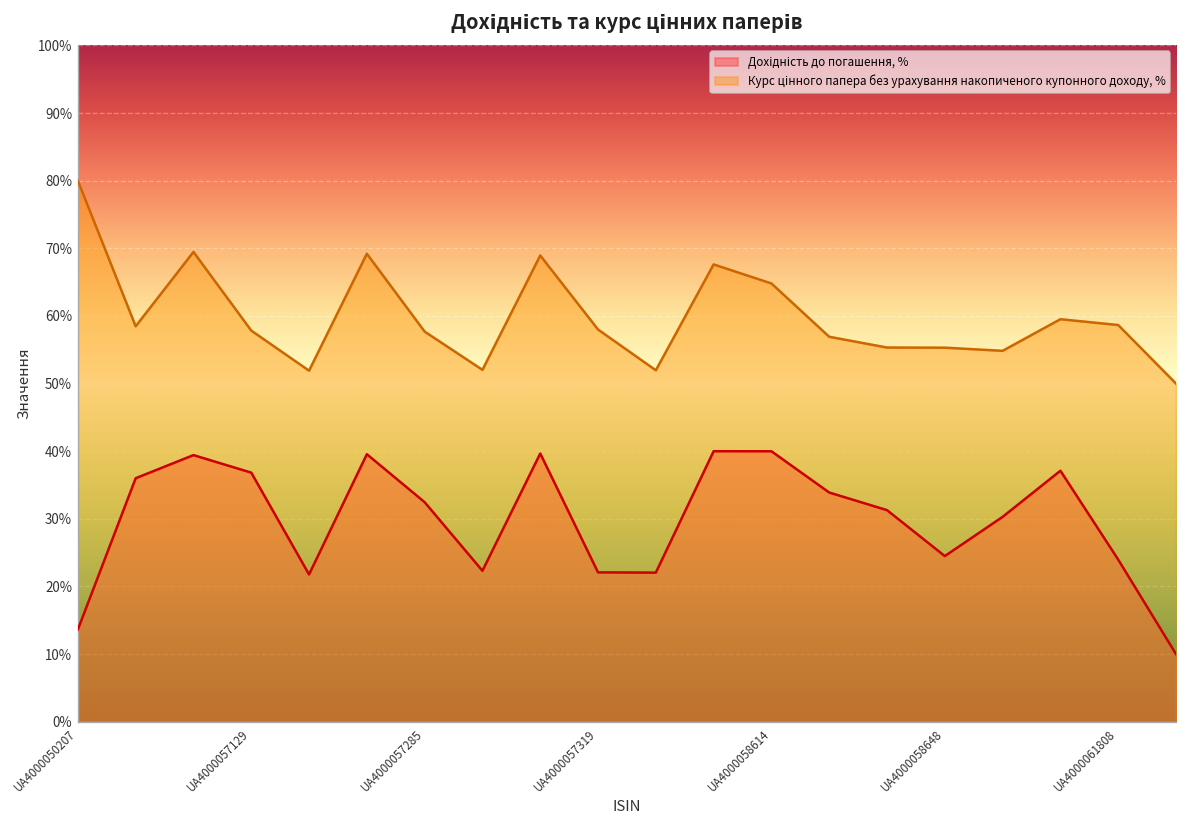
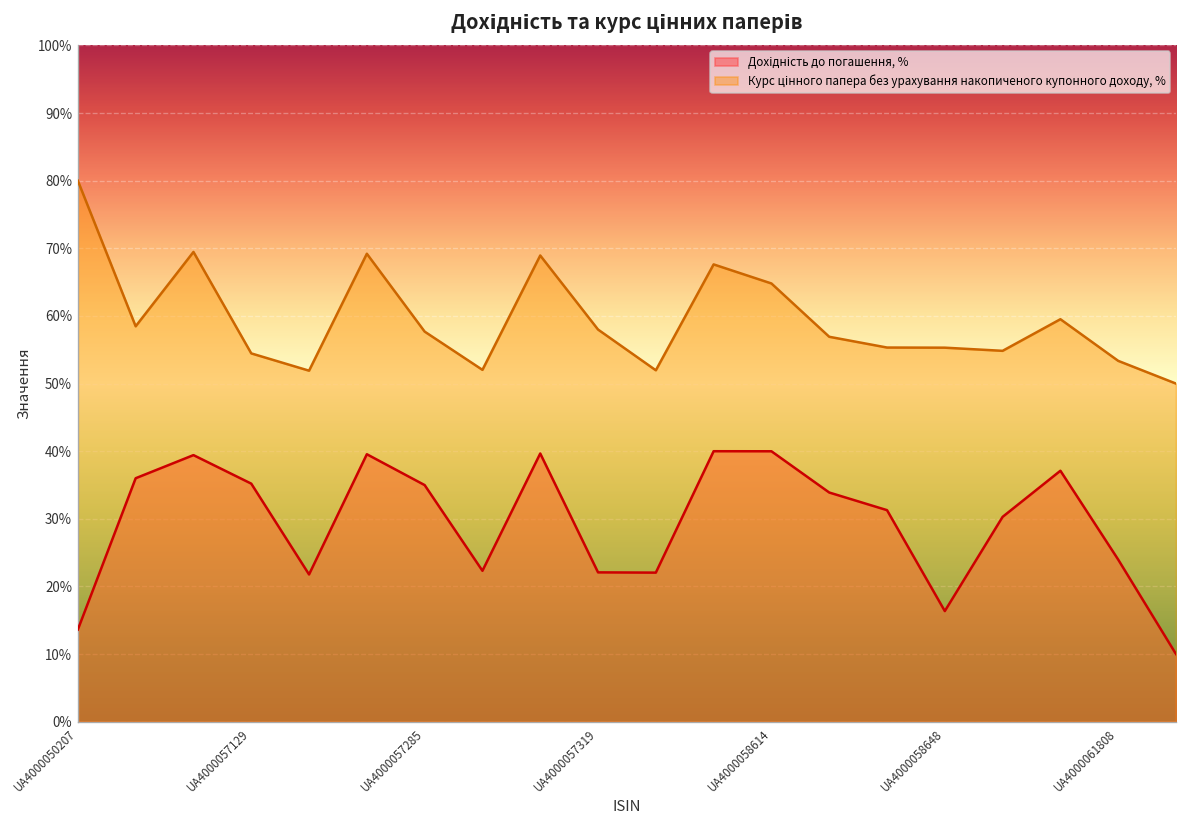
  {
    "Дохідність до погашення, %": {
      "UA4000050207": "14%",
-     "UA4000057129": "37%",
-     "UA4000057285": "32%",
+     "UA4000057129": "35%",
+     "UA4000057285": "35%",
      "UA4000057319": "22%",
      "UA4000058614": "40%",
-     "UA4000058648": "24%",
+     "UA4000058648": "16%",
      "UA4000061808": "24%"
    },
    "Курс цінного папера без урахування накопиченого купонного доходу, %": {
      "UA4000050207": "80%",
-     "UA4000057129": "58%",
+     "UA4000057129": "54%",
      "UA4000057285": "58%",
      "UA4000057319": "58%",
      "UA4000058614": "65%",
      "UA4000058648": "55%",
-     "UA4000061808": "59%"
+     "UA4000061808": "53%"
    }
  }
